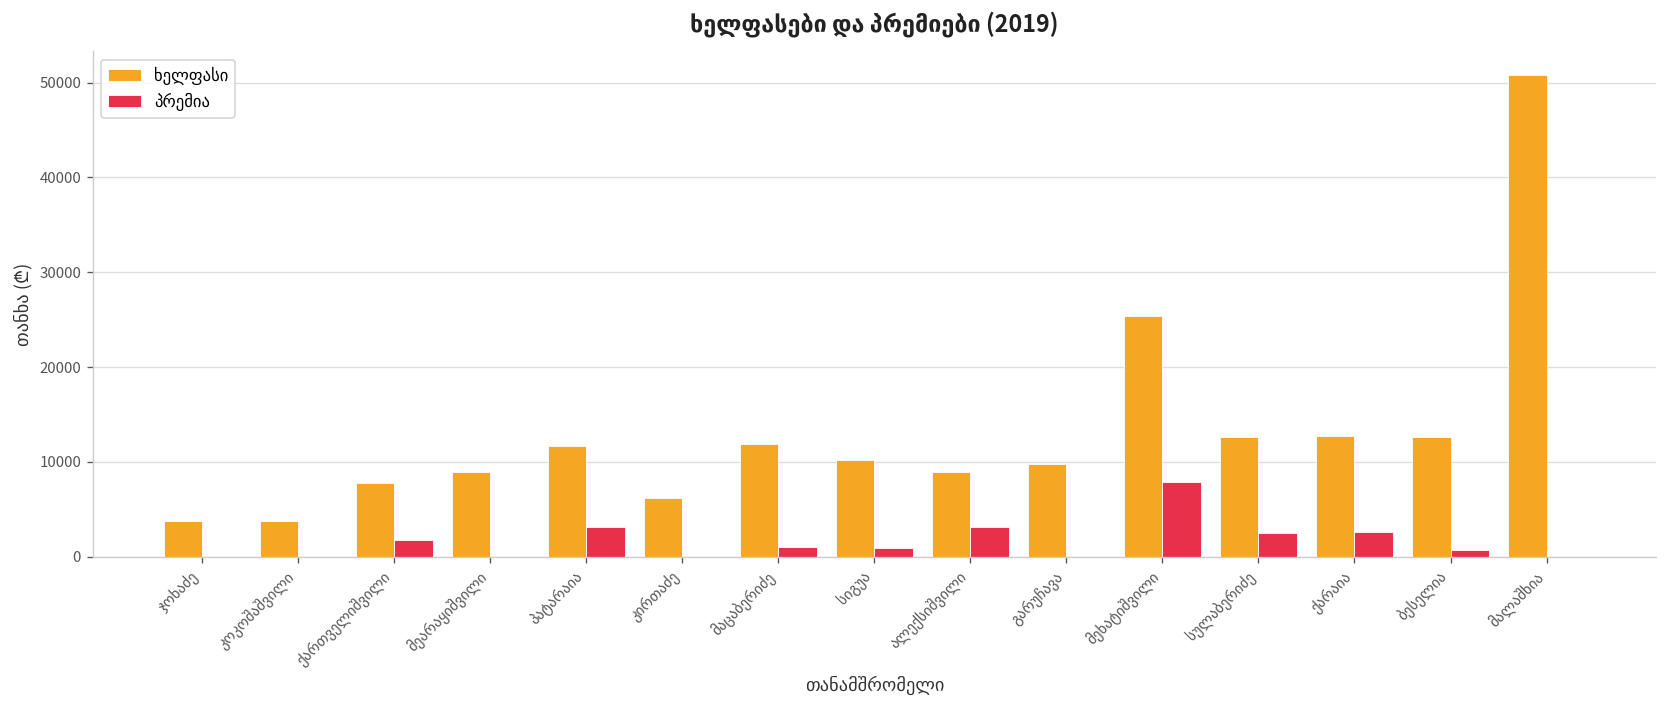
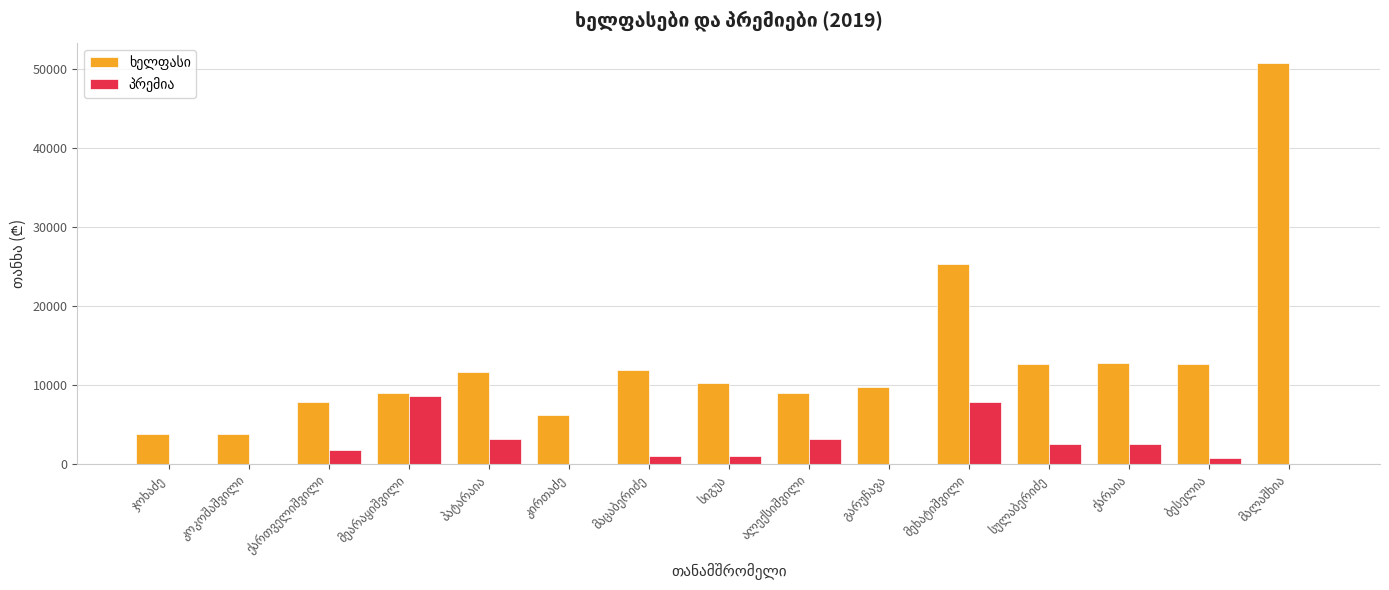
  {
    "ხელფასი": {
      "ჯოხაძე": 4000,
      "კოკოშაშვილი": 4000,
      "ქართველიშვილი": 8000,
      "მეარაყიშვილი": 9000,
      "პატარაია": 12000,
      "კირთაძე": 6000,
      "მაცაბერიძე": 12000,
      "სიგუა": 10000,
      "ალექსიშვილი": 9000,
      "გარუჩავა": 10000,
      "მეხატიშვილი": 25000,
      "სულაბერიძე": 13000,
      "ქარაია": 13000,
      "ბესელია": 13000,
      "მალაშხია": 51000
    },
    "პრემია": {
      "ჯოხაძე": 0,
      "კოკოშაშვილი": 0,
      "ქართველიშვილი": 2000,
-     "მეარაყიშვილი": 0,
+     "მეარაყიშვილი": 9000,
      "პატარაია": 3000,
      "კირთაძე": 0,
      "მაცაბერიძე": 1000,
      "სიგუა": 1000,
      "ალექსიშვილი": 3000,
      "გარუჩავა": 0,
      "მეხატიშვილი": 8000,
      "სულაბერიძე": 3000,
      "ქარაია": 3000,
      "ბესელია": 1000,
      "მალაშხია": 0
    }
  }
